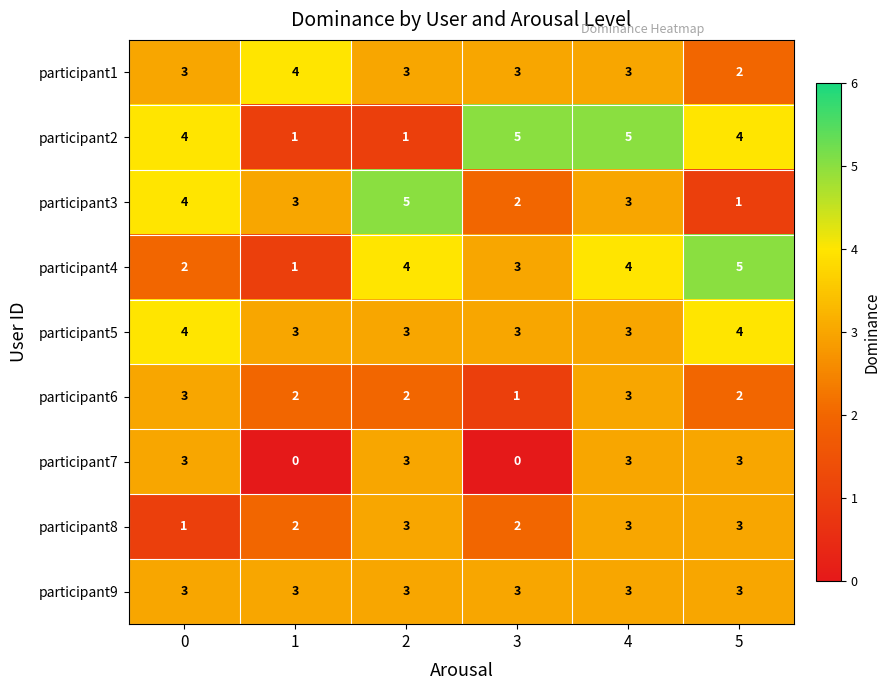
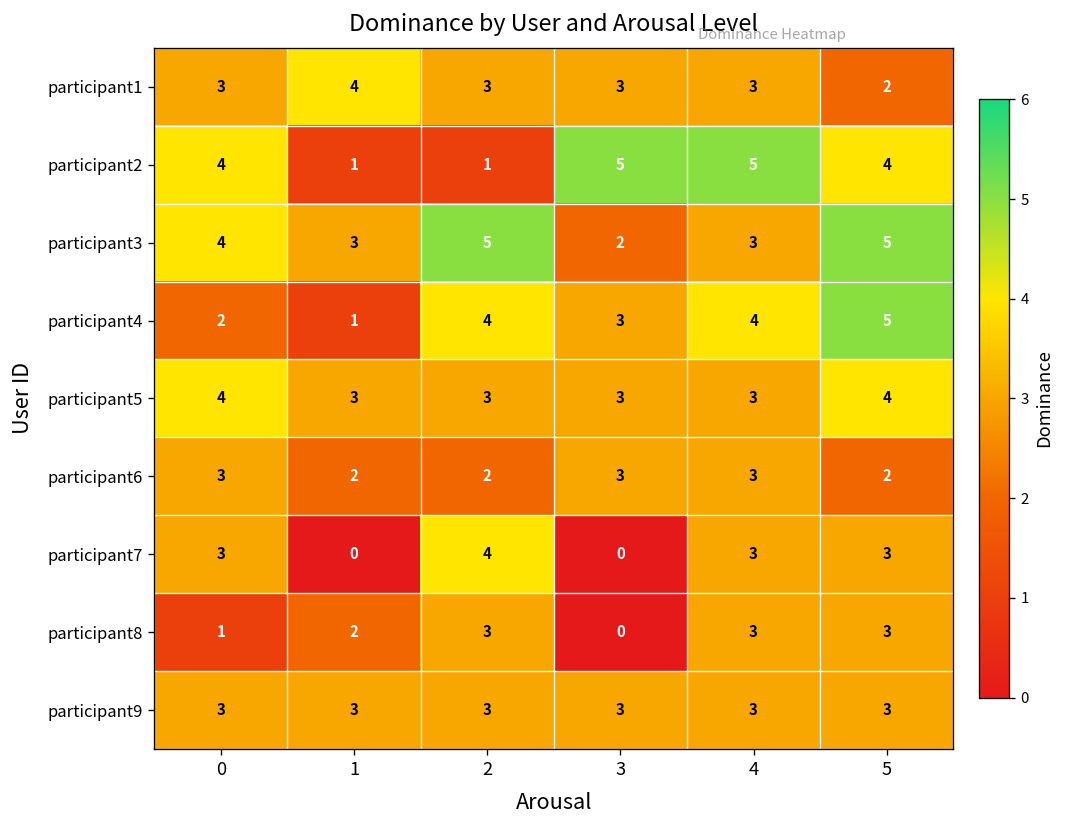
  {
    "participant1": {
      "0": 3,
      "1": 4,
      "2": 3,
      "3": 3,
      "4": 3,
      "5": 2
    },
    "participant2": {
      "0": 4,
      "1": 1,
      "2": 1,
      "3": 5,
      "4": 5,
      "5": 4
    },
    "participant3": {
      "0": 4,
      "1": 3,
      "2": 5,
      "3": 2,
      "4": 3,
-     "5": 1
+     "5": 5
    },
    "participant4": {
      "0": 2,
      "1": 1,
      "2": 4,
      "3": 3,
      "4": 4,
      "5": 5
    },
    "participant5": {
      "0": 4,
      "1": 3,
      "2": 3,
      "3": 3,
      "4": 3,
      "5": 4
    },
    "participant6": {
      "0": 3,
      "1": 2,
      "2": 2,
-     "3": 1,
+     "3": 3,
      "4": 3,
      "5": 2
    },
    "participant7": {
      "0": 3,
      "1": 0,
-     "2": 3,
+     "2": 4,
      "3": 0,
      "4": 3,
      "5": 3
    },
    "participant8": {
      "0": 1,
      "1": 2,
      "2": 3,
-     "3": 2,
+     "3": 0,
      "4": 3,
      "5": 3
    },
    "participant9": {
      "0": 3,
      "1": 3,
      "2": 3,
      "3": 3,
      "4": 3,
      "5": 3
    }
  }
